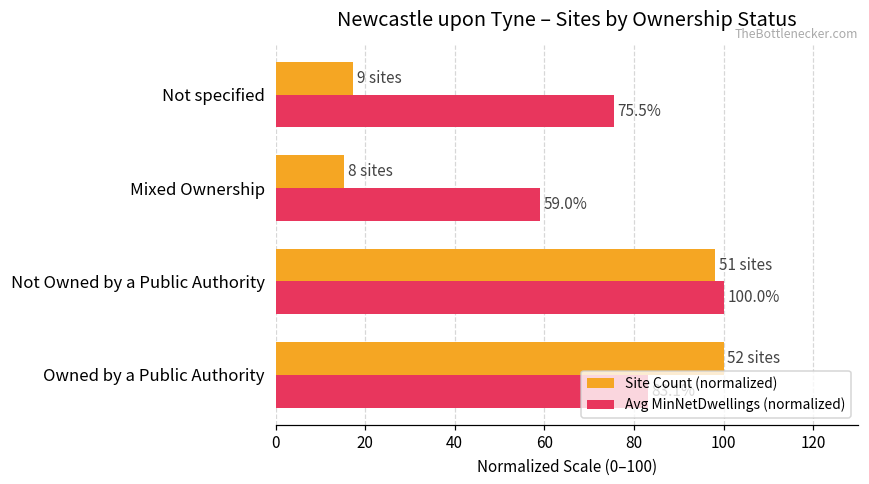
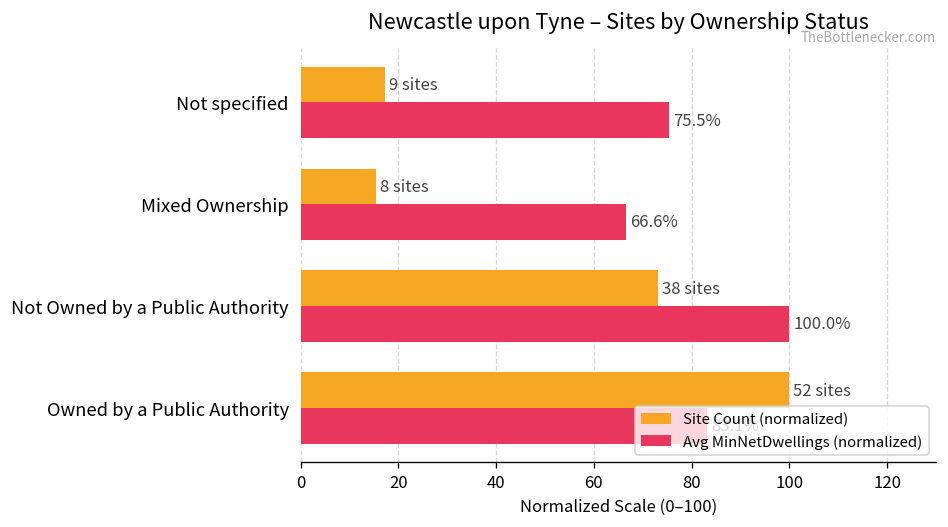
  {
    "Site Count (normalized)": {
-     "Not Owned by a Public Authority": "51"
+     "Not Owned by a Public Authority": "38"
    },
    "Avg MinNetDwellings (normalized)": {
      "Not specified": "75.5%",
-     "Mixed Ownership": "59.0%",
+     "Mixed Ownership": "66.6%",
      "Not Owned by a Public Authority": "100.0%"
    }
  }
